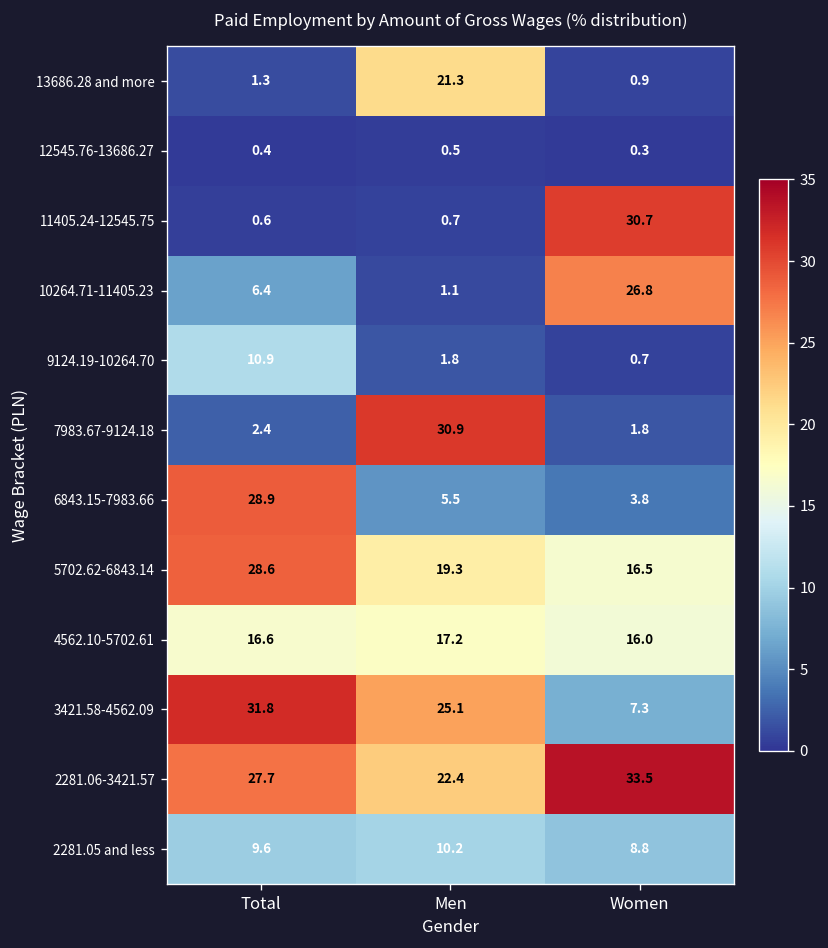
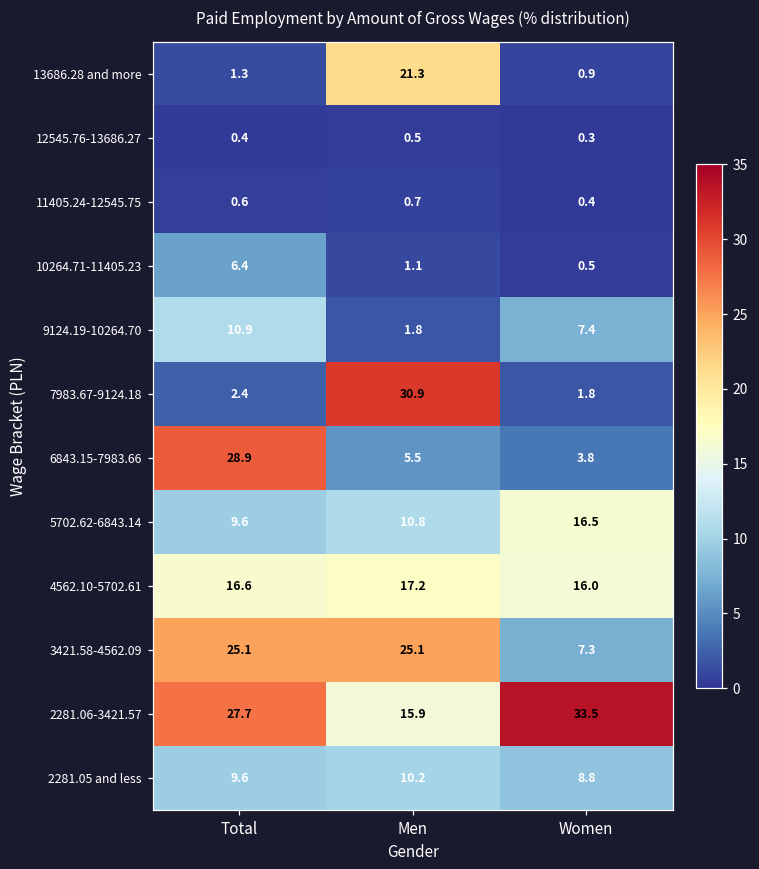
  {
    "13686.28 and more": {
      "Total": 1.3,
      "Men": 21.3,
      "Women": 0.9
    },
    "12545.76-13686.27": {
      "Total": 0.4,
      "Men": 0.5,
      "Women": 0.3
    },
    "11405.24-12545.75": {
      "Total": 0.6,
      "Men": 0.7,
-     "Women": 30.7
+     "Women": 0.4
    },
    "10264.71-11405.23": {
      "Total": 6.4,
      "Men": 1.1,
-     "Women": 26.8
+     "Women": 0.5
    },
    "9124.19-10264.70": {
      "Total": 10.9,
      "Men": 1.8,
-     "Women": 0.7
+     "Women": 7.4
    },
    "7983.67-9124.18": {
      "Total": 2.4,
      "Men": 30.9,
      "Women": 1.8
    },
    "6843.15-7983.66": {
      "Total": 28.9,
      "Men": 5.5,
      "Women": 3.8
    },
    "5702.62-6843.14": {
-     "Total": 28.6,
-     "Men": 19.3,
+     "Total": 9.6,
+     "Men": 10.8,
      "Women": 16.5
    },
    "4562.10-5702.61": {
      "Total": 16.6,
      "Men": 17.2,
      "Women": 16.0
    },
    "3421.58-4562.09": {
-     "Total": 31.8,
+     "Total": 25.1,
      "Men": 25.1,
      "Women": 7.3
    },
    "2281.06-3421.57": {
      "Total": 27.7,
-     "Men": 22.4,
+     "Men": 15.9,
      "Women": 33.5
    },
    "2281.05 and less": {
      "Total": 9.6,
      "Men": 10.2,
      "Women": 8.8
    }
  }
